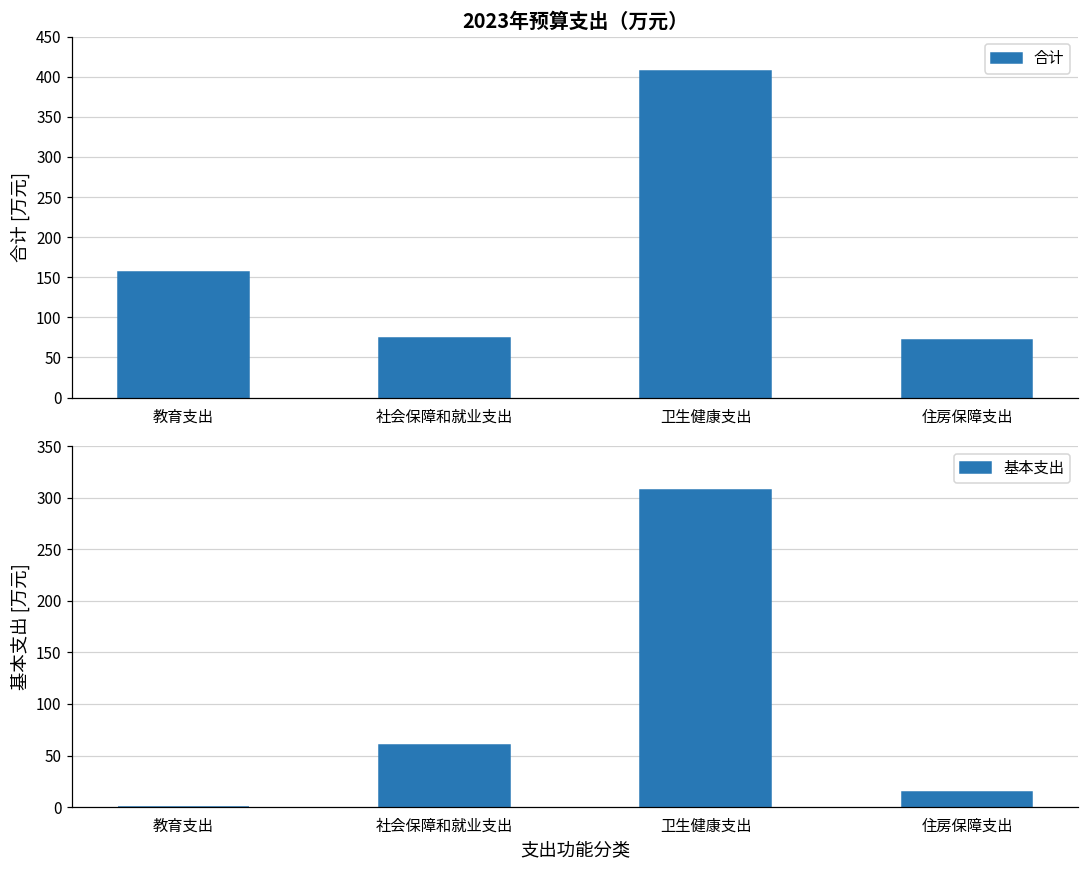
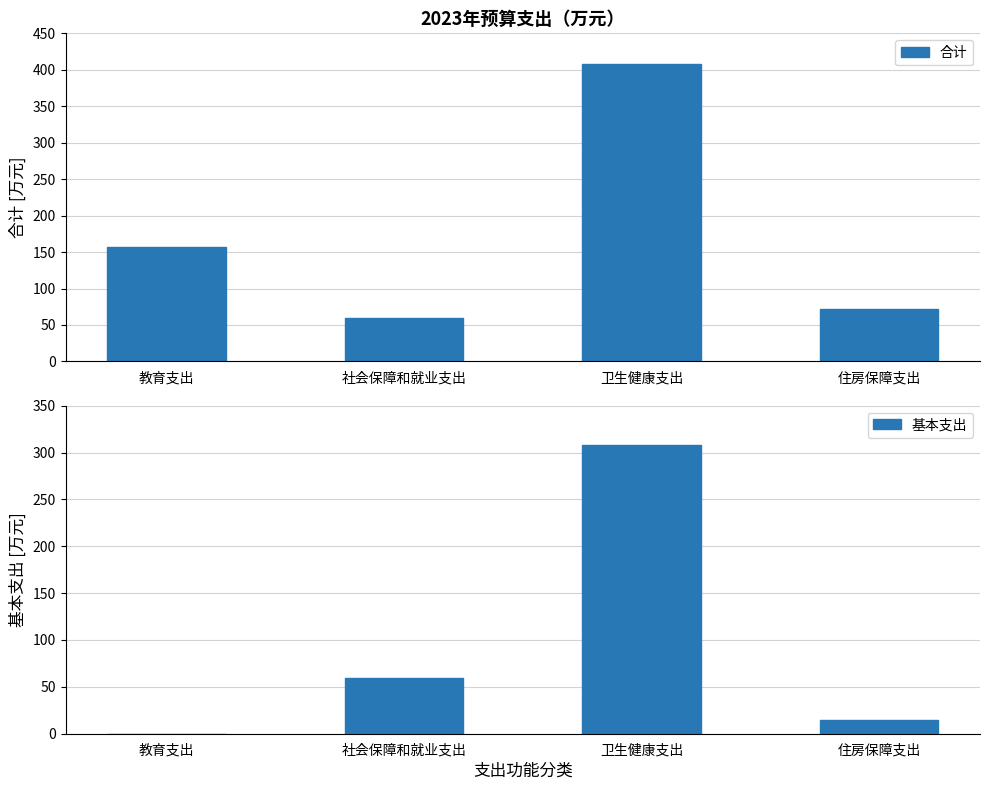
  {
    "2023年预算支出（万元）": {
      "教育支出": 160,
-     "社会保障和就业支出": 70,
+     "社会保障和就业支出": 60,
      "卫生健康支出": 410,
      "住房保障支出": 70
    }
  }
